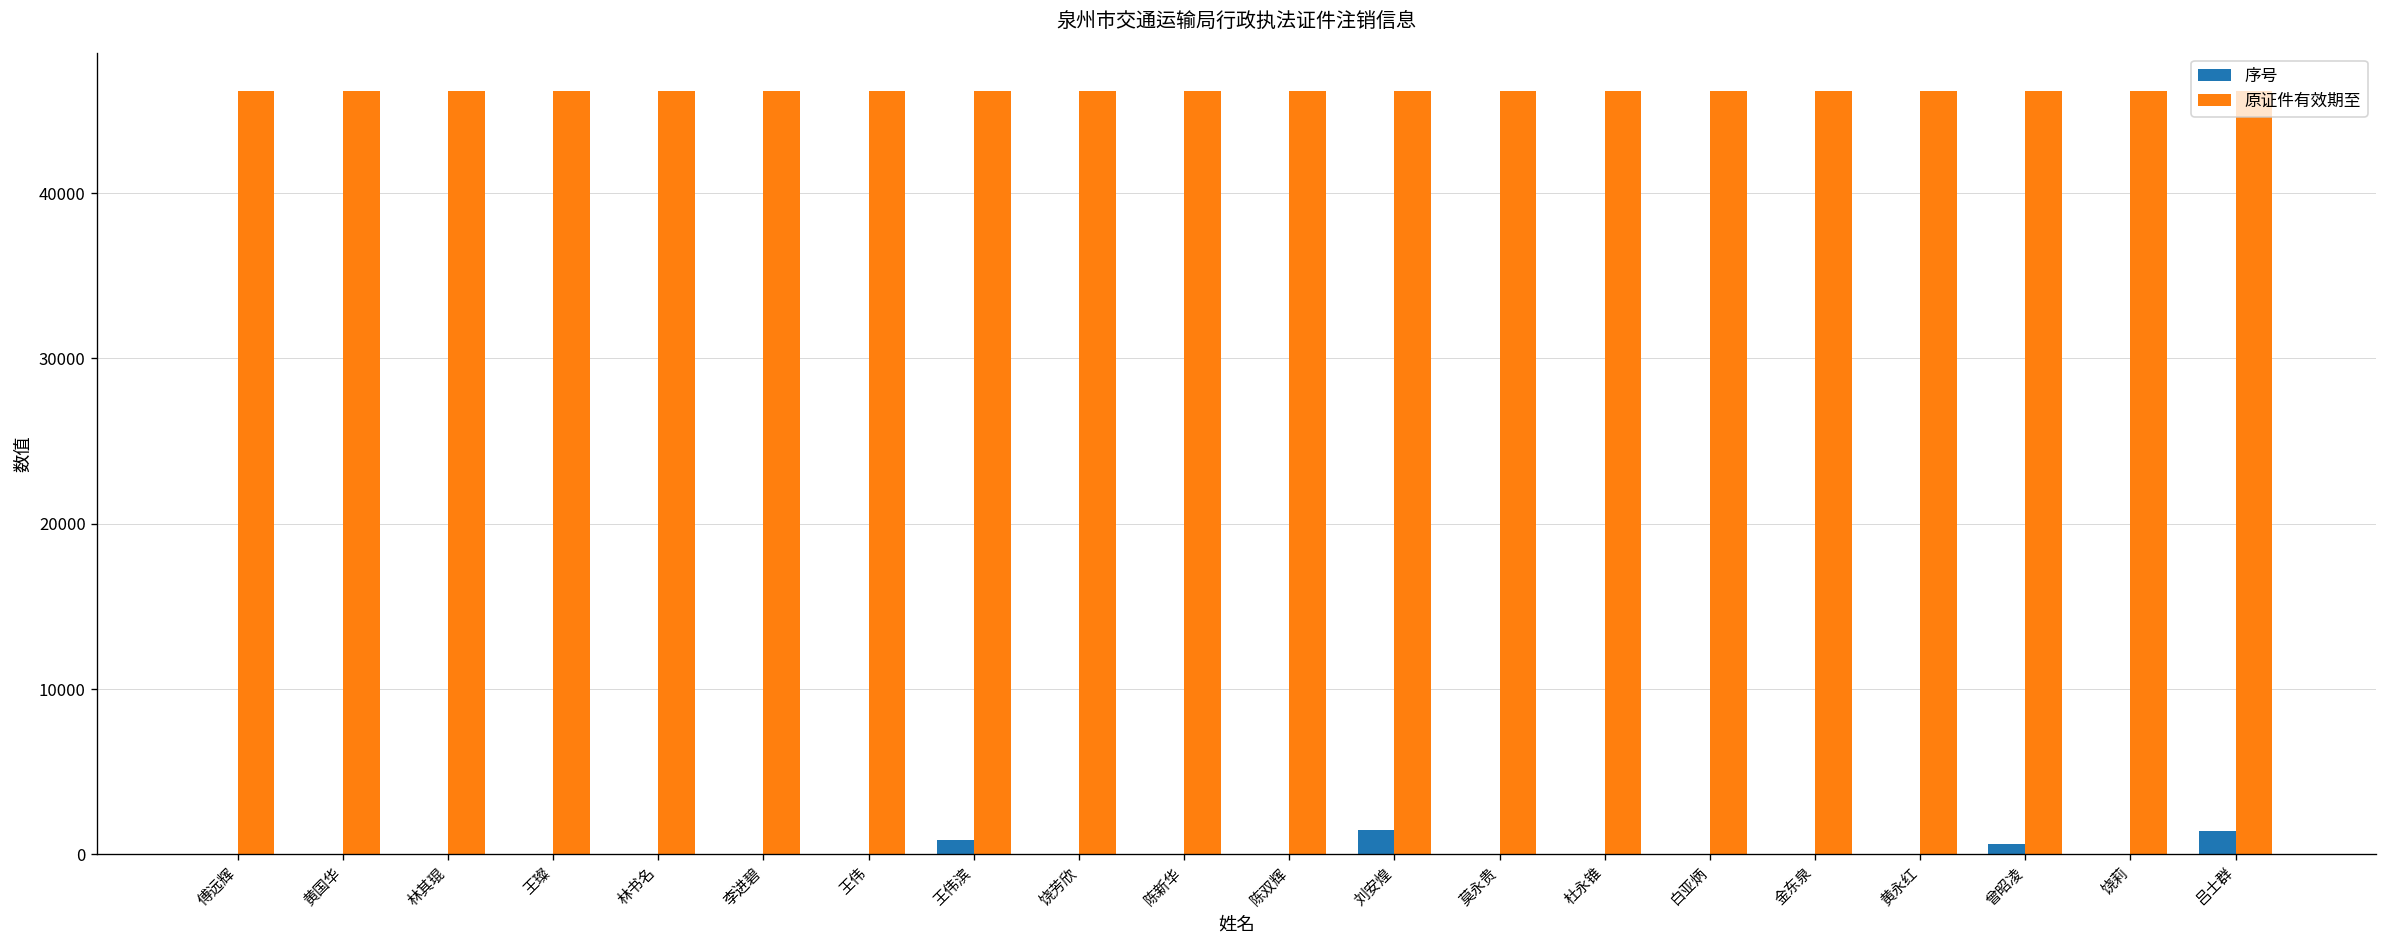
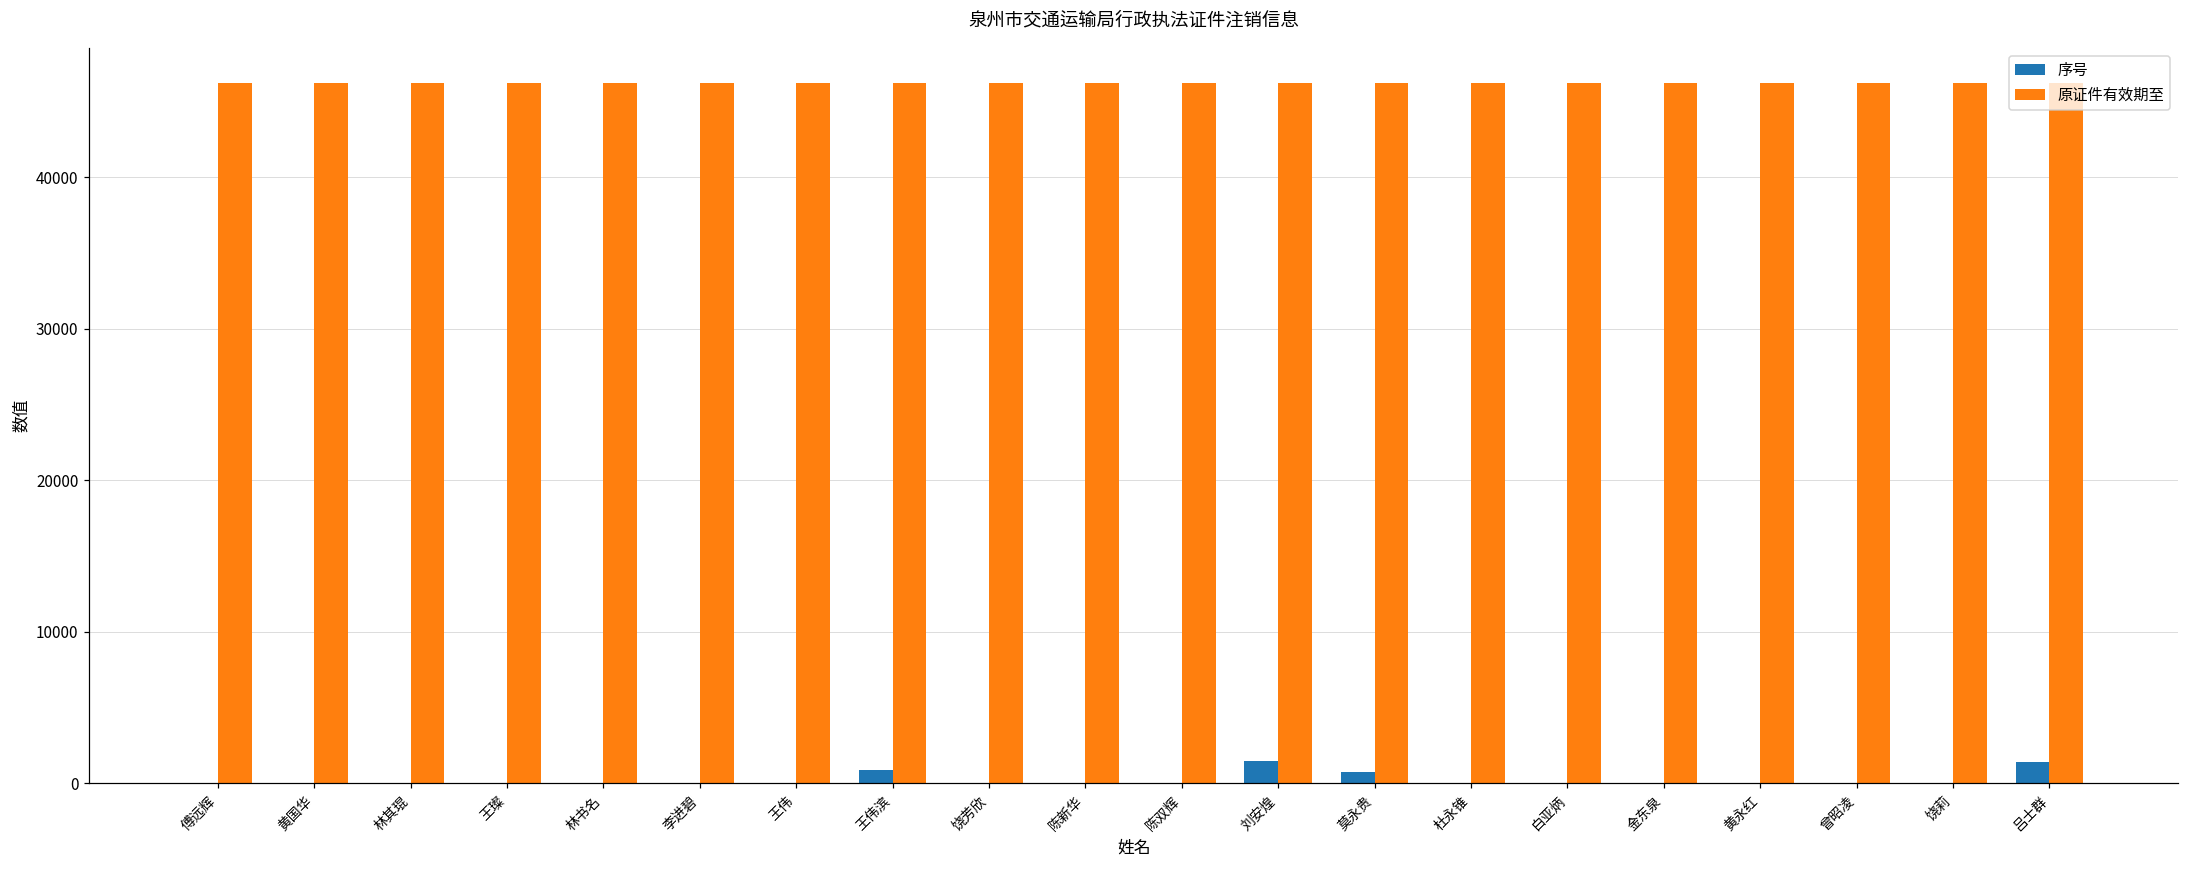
  {
    "序号": {
      "王伟滨": 900,
      "刘安煌": 1500,
-     "莫永贵": 0,
-     "曾昭凌": 600,
+     "莫永贵": 800,
+     "曾昭凌": 0,
      "吕士群": 1400
    },
    "原证件有效期至": {
      "傅远辉": 46200,
      "黄国华": 46200,
      "林其琨": 46200,
      "王璨": 46200,
      "林书名": 46200,
      "李进碧": 46200,
      "王伟": 46200,
      "王伟滨": 46200,
      "饶芳欣": 46200,
      "陈新华": 46200,
      "陈双辉": 46200,
      "刘安煌": 46200,
      "莫永贵": 46200,
      "杜永锥": 46200,
      "白亚炳": 46200,
      "金东泉": 46200,
      "黄永红": 46200,
      "曾昭凌": 46200,
      "饶莉": 46200
    }
  }
